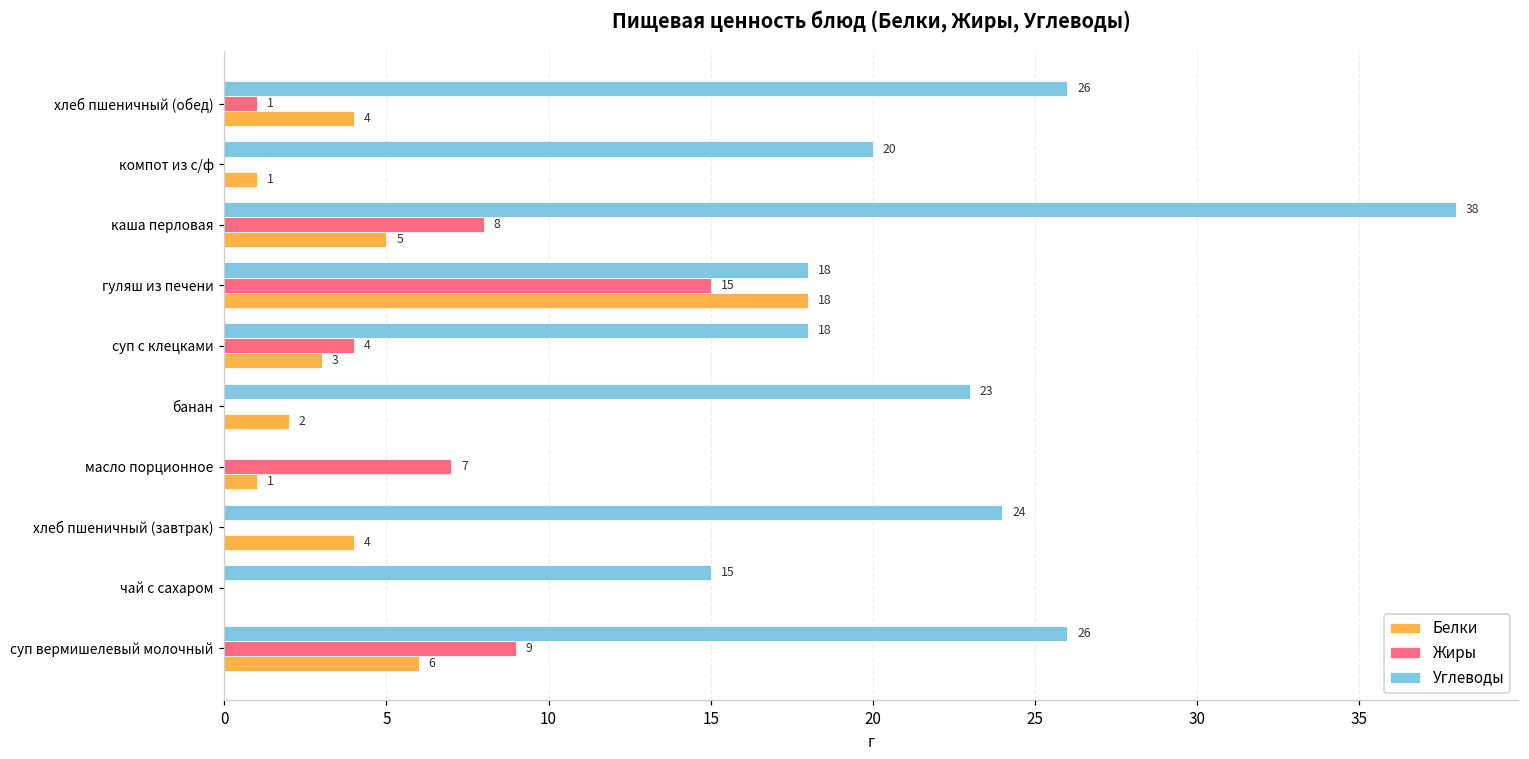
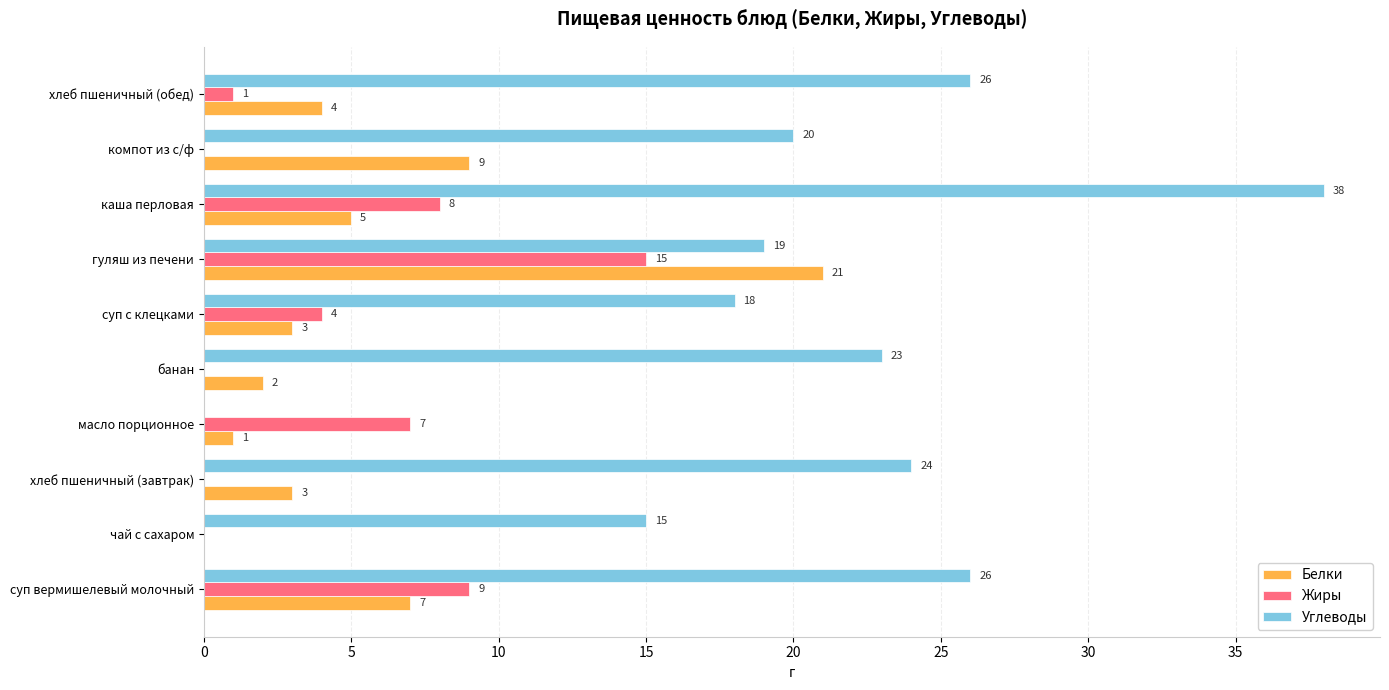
  {
    "Белки": {
      "хлеб пшеничный (обед)": 4,
-     "компот из с/ф": 1,
+     "компот из с/ф": 9,
      "каша перловая": 5,
-     "гуляш из печени": 18,
+     "гуляш из печени": 21,
      "суп с клецками": 3,
      "банан": 2,
      "масло порционное": 1,
-     "хлеб пшеничный (завтрак)": 4,
-     "суп вермишелевый молочный": 6
+     "хлеб пшеничный (завтрак)": 3,
+     "суп вермишелевый молочный": 7
    },
    "Жиры": {
      "хлеб пшеничный (обед)": 1,
      "каша перловая": 8,
      "гуляш из печени": 15,
      "суп с клецками": 4,
      "масло порционное": 7,
      "суп вермишелевый молочный": 9
    },
    "Углеводы": {
      "хлеб пшеничный (обед)": 26,
      "компот из с/ф": 20,
      "каша перловая": 38,
-     "гуляш из печени": 18,
+     "гуляш из печени": 19,
      "суп с клецками": 18,
      "банан": 23,
      "хлеб пшеничный (завтрак)": 24,
      "чай с сахаром": 15,
      "суп вермишелевый молочный": 26
    }
  }
